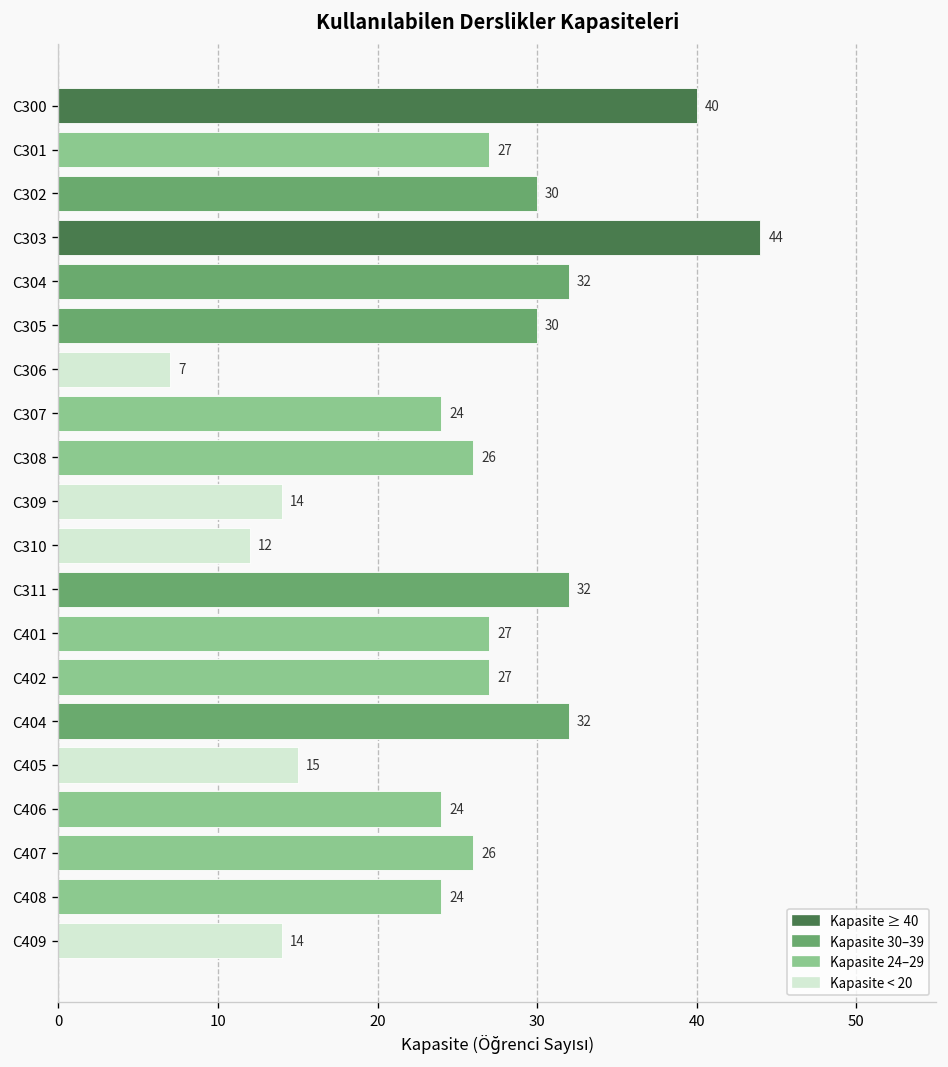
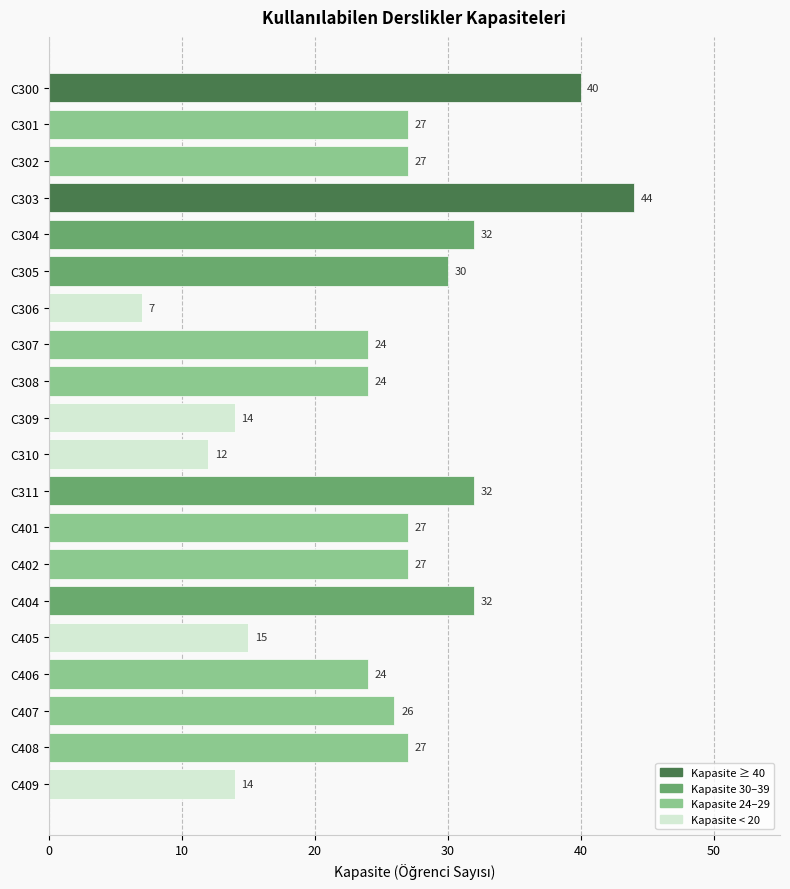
  {
    "C300": 40,
    "C301": 27,
-   "C302": 30,
+   "C302": 27,
    "C303": 44,
    "C304": 32,
    "C305": 30,
    "C306": 7,
    "C307": 24,
-   "C308": 26,
+   "C308": 24,
    "C309": 14,
    "C310": 12,
    "C311": 32,
    "C401": 27,
    "C402": 27,
    "C404": 32,
    "C405": 15,
    "C406": 24,
    "C407": 26,
-   "C408": 24,
+   "C408": 27,
    "C409": 14
  }
